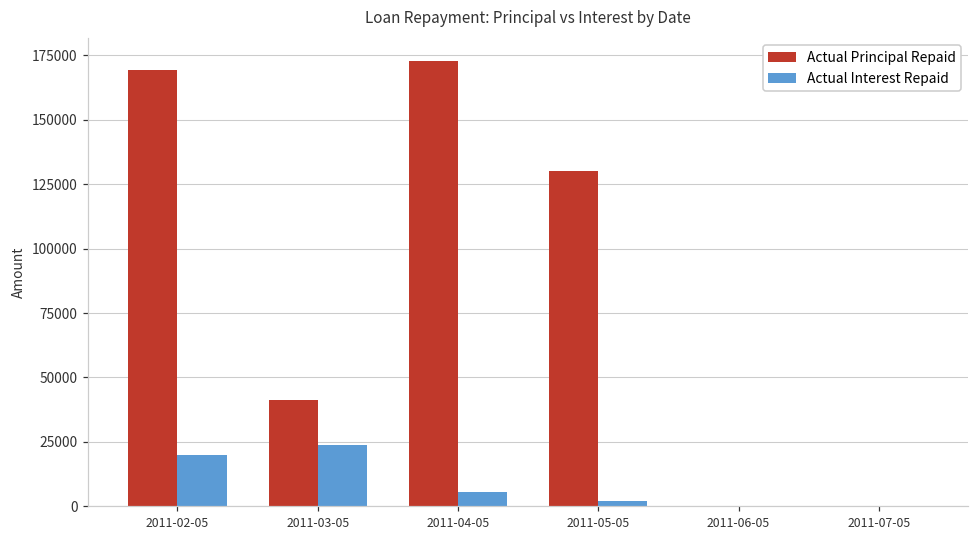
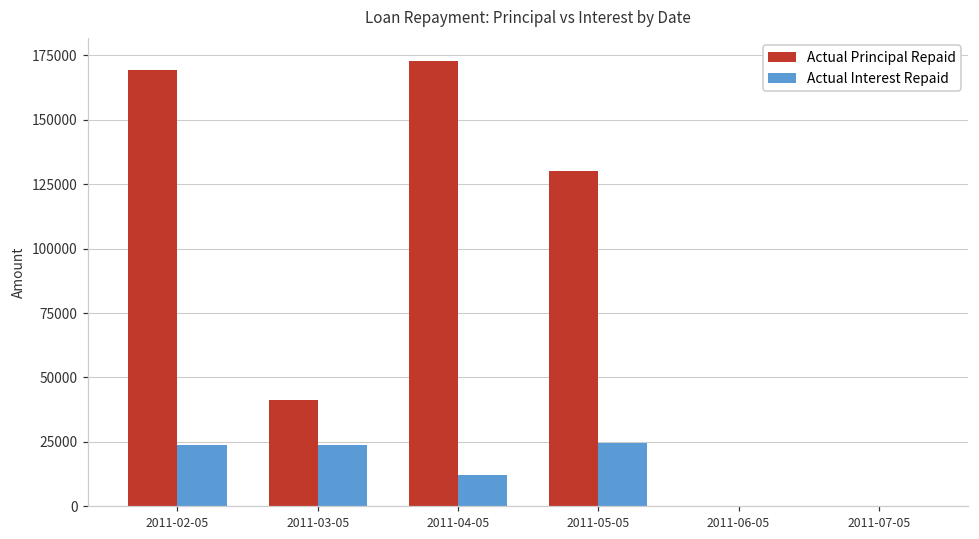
  {
    "Actual Principal Repaid": {
      "2011-02-05": 169000,
      "2011-03-05": 41000,
      "2011-04-05": 173000,
      "2011-05-05": 130000,
      "2011-06-05": 0,
      "2011-07-05": 0
    },
    "Actual Interest Repaid": {
-     "2011-02-05": 20000,
+     "2011-02-05": 24000,
      "2011-03-05": 24000,
-     "2011-04-05": 6000,
-     "2011-05-05": 2000,
+     "2011-04-05": 12000,
+     "2011-05-05": 25000,
      "2011-06-05": 0,
      "2011-07-05": 0
    }
  }
